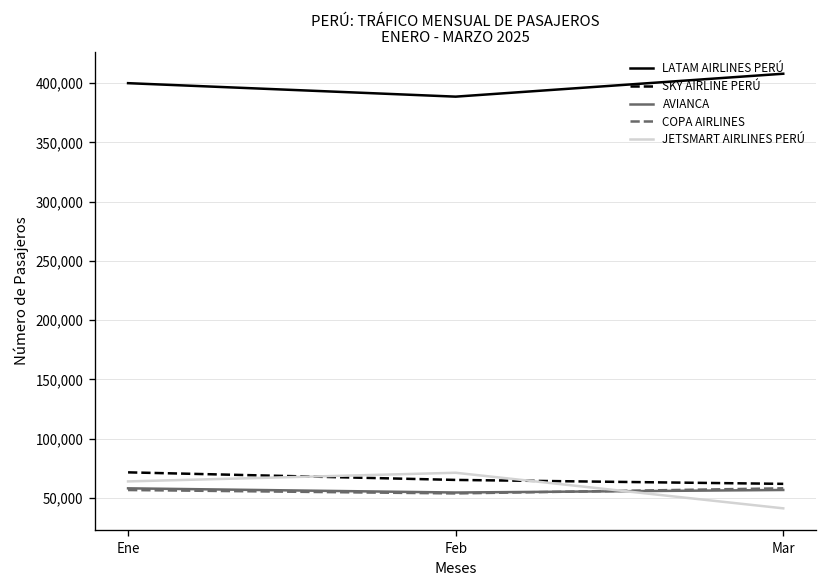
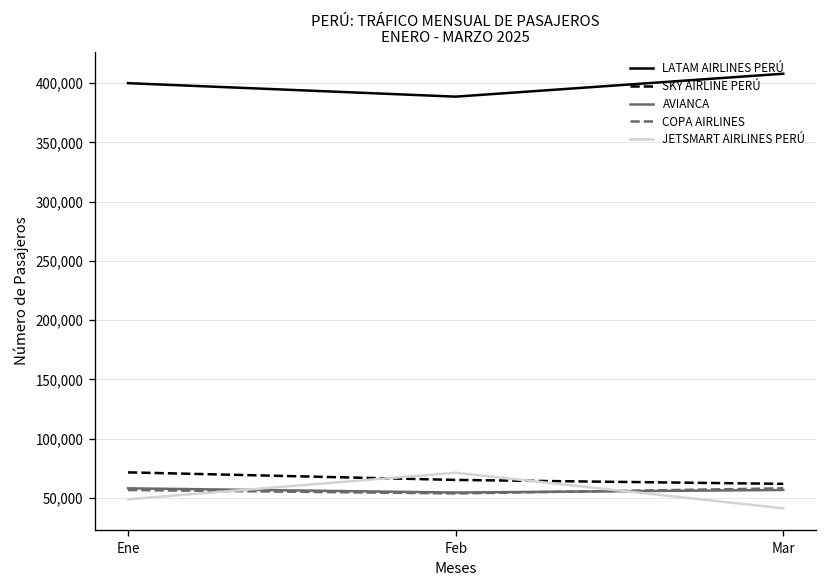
  {
    "JETSMART AIRLINES PERÚ": {
-     "Ene": "60,000",
+     "Ene": "50,000",
      "Feb": "70,000",
      "Mar": "40,000"
    }
  }
